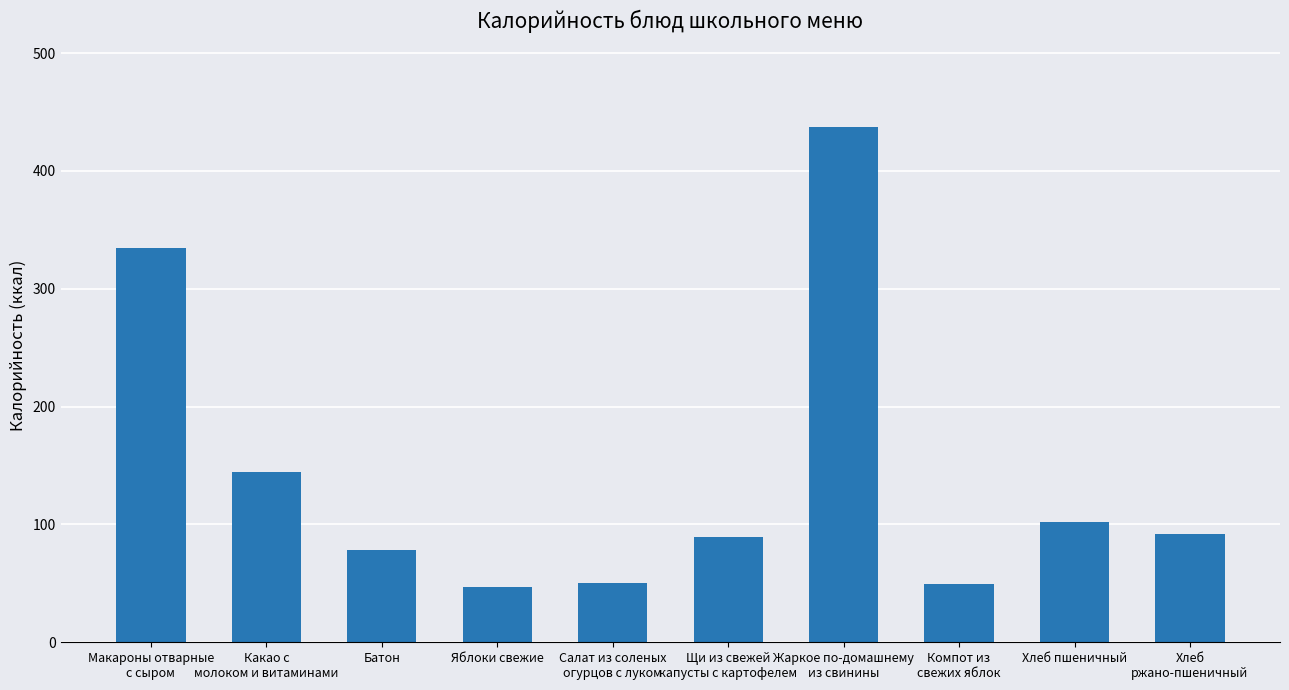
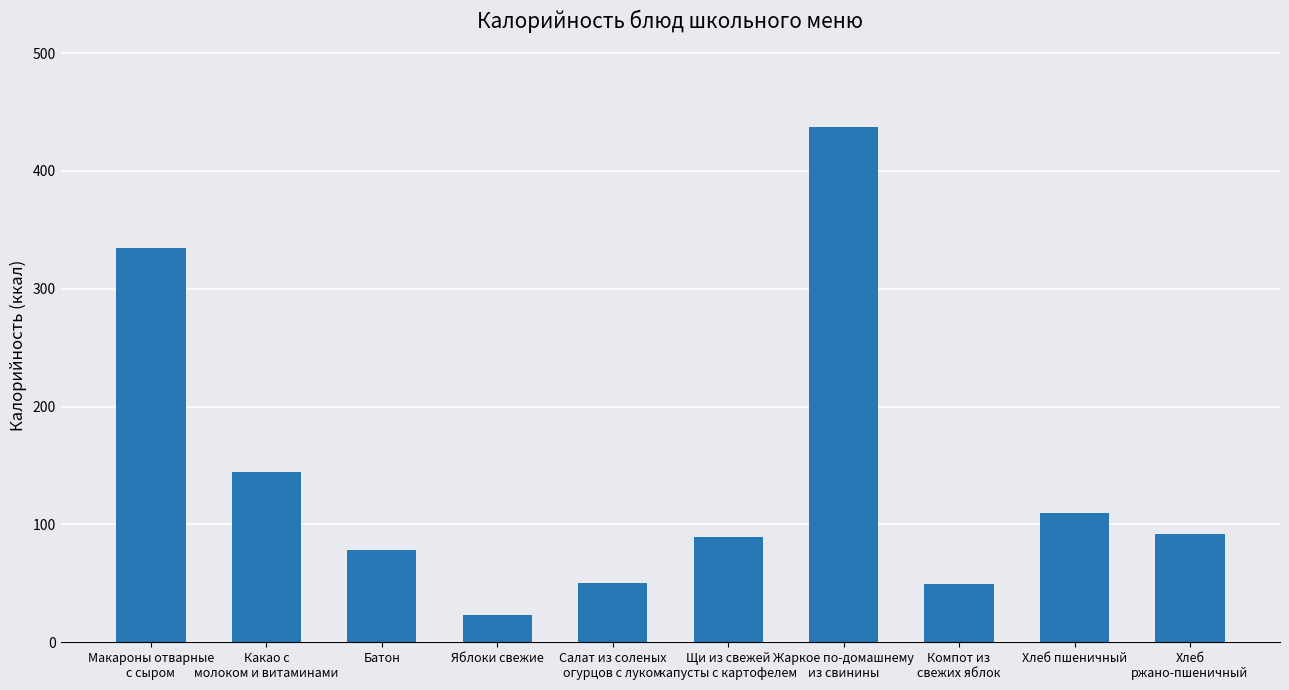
  {
    "Какао с молоком и витаминами": 145,
    "Батон": 79,
-   "Яблоки свежие": 47,
+   "Яблоки свежие": 23,
    "Салат из соленых огурцов с луком": 50,
    "Компот из свежих яблок": 49,
-   "Хлеб пшеничный": 102,
+   "Хлеб пшеничный": 110,
    "Хлеб ржано-пшеничный": 92
  }
